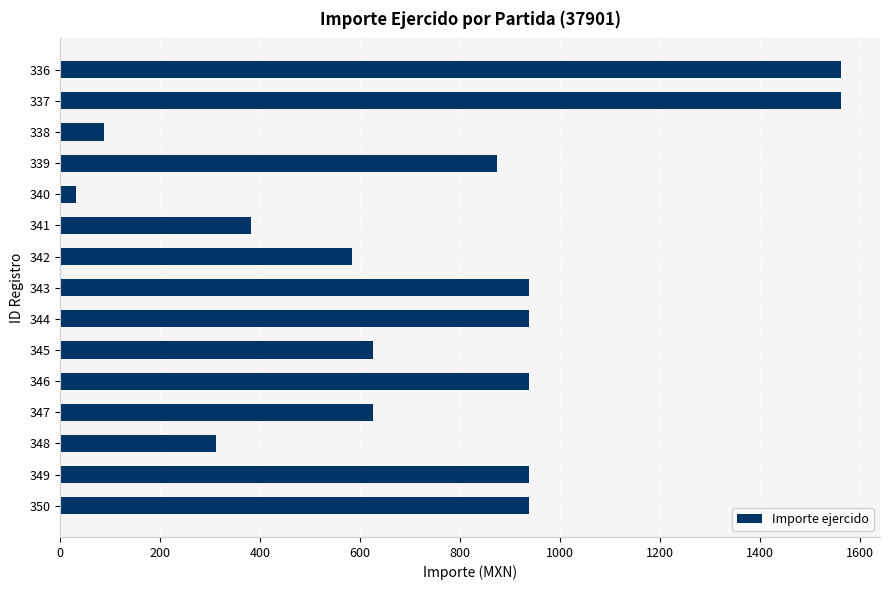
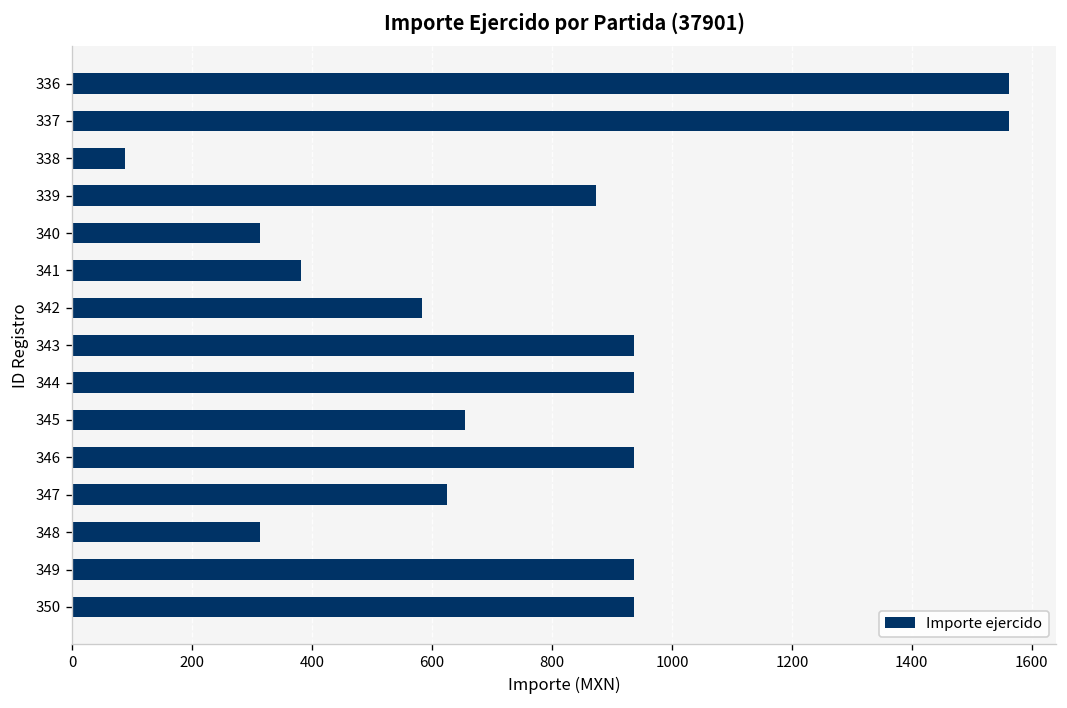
  {
    "336": 1560,
    "337": 1560,
    "338": 90,
    "339": 870,
-   "340": 30,
+   "340": 310,
    "341": 380,
    "342": 580,
    "343": 940,
    "344": 940,
-   "345": 630,
+   "345": 660,
    "346": 940,
    "347": 630,
    "348": 310,
    "349": 940,
    "350": 940
  }
